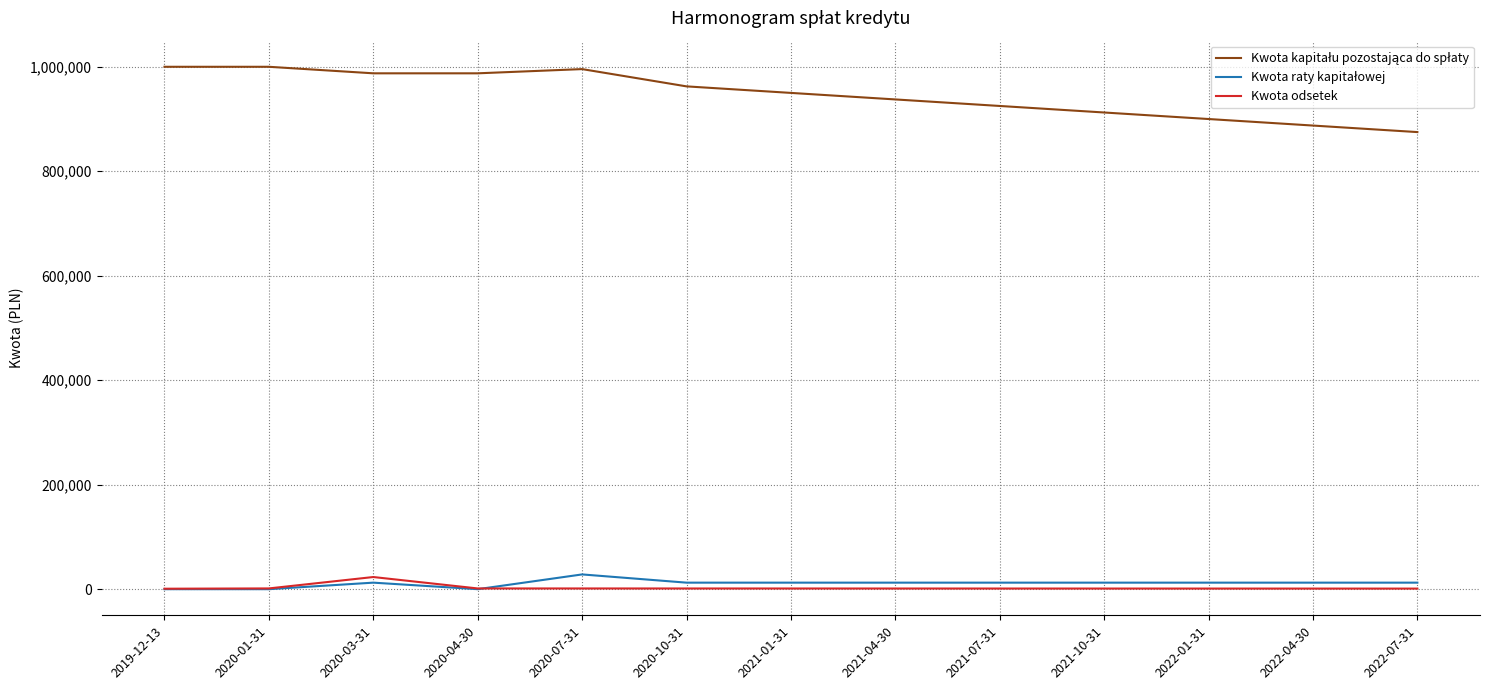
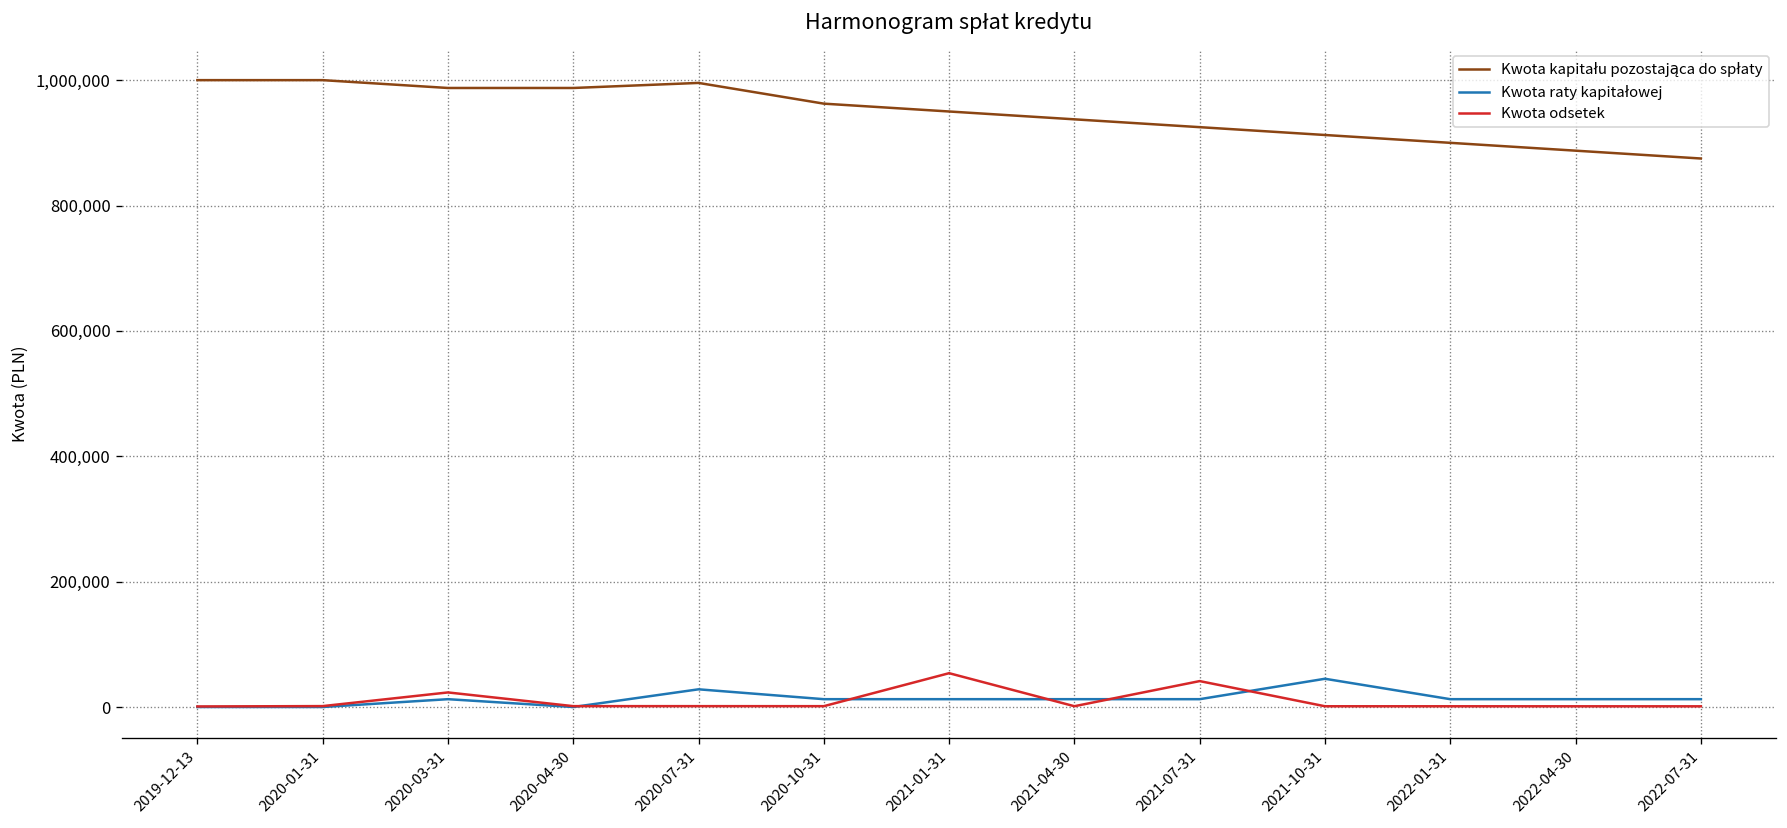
  {
    "Kwota kapitału pozostająca do spłaty": {
      "2019-12-13": "1,000,000",
      "2020-01-31": "1,000,000",
      "2020-03-31": "990,000",
      "2020-04-30": "990,000",
      "2020-07-31": "1,000,000",
      "2020-10-31": "960,000",
      "2021-01-31": "950,000",
      "2021-04-30": "940,000",
      "2021-07-31": "930,000",
      "2021-10-31": "910,000",
      "2022-01-31": "900,000",
      "2022-04-30": "890,000",
      "2022-07-31": "880,000"
    },
    "Kwota raty kapitałowej": {
      "2020-03-31": "10,000",
      "2020-07-31": "30,000",
      "2020-10-31": "10,000",
      "2021-01-31": "10,000",
      "2021-04-30": "10,000",
      "2021-07-31": "10,000",
-     "2021-10-31": "10,000",
+     "2021-10-31": "50,000",
      "2022-01-31": "10,000",
      "2022-04-30": "10,000",
      "2022-07-31": "10,000"
    },
    "Kwota odsetek": {
      "2020-03-31": "20,000",
      "2020-07-31": "0",
      "2020-10-31": "0",
-     "2021-01-31": "0",
+     "2021-01-31": "50,000",
      "2021-04-30": "0",
-     "2021-07-31": "0",
+     "2021-07-31": "40,000",
      "2021-10-31": "0",
      "2022-01-31": "0",
      "2022-04-30": "0",
      "2022-07-31": "0"
    }
  }
